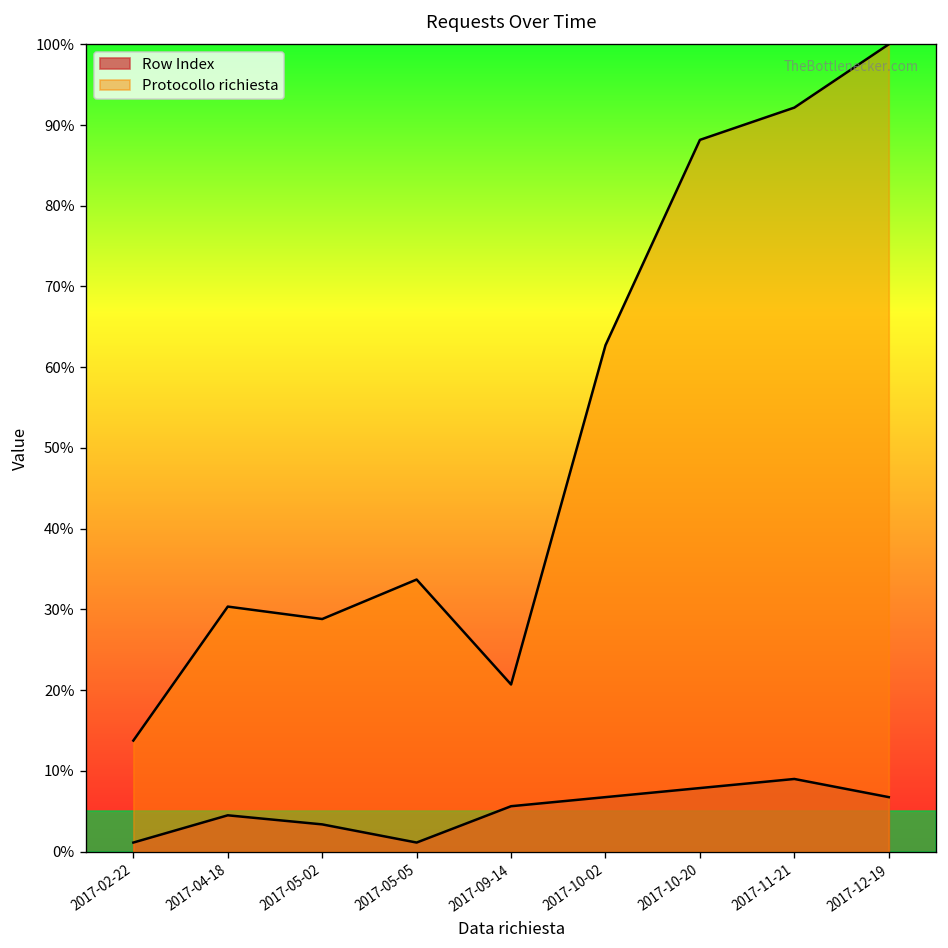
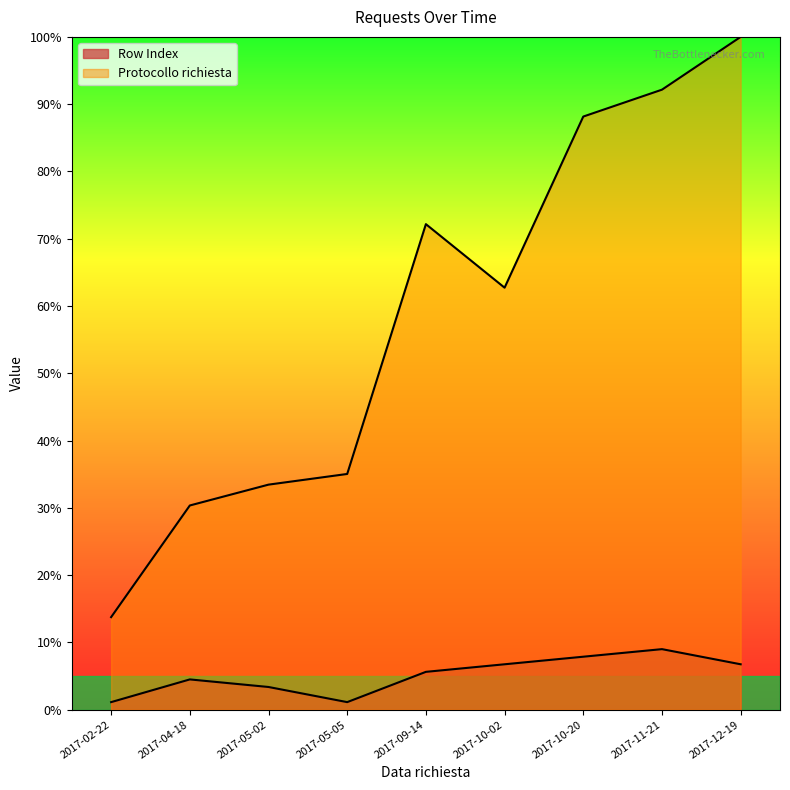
  {
    "Row Index": {
      "2017-09-14": "6%",
      "2017-10-02": "7%",
      "2017-10-20": "8%",
      "2017-11-21": "9%",
      "2017-12-19": "7%"
    },
    "Protocollo richiesta": {
      "2017-02-22": "14%",
      "2017-04-18": "30%",
-     "2017-05-02": "29%",
-     "2017-05-05": "34%",
-     "2017-09-14": "21%",
+     "2017-05-02": "33%",
+     "2017-05-05": "35%",
+     "2017-09-14": "72%",
      "2017-10-02": "63%",
      "2017-10-20": "88%",
      "2017-11-21": "92%",
      "2017-12-19": "100%"
    }
  }
